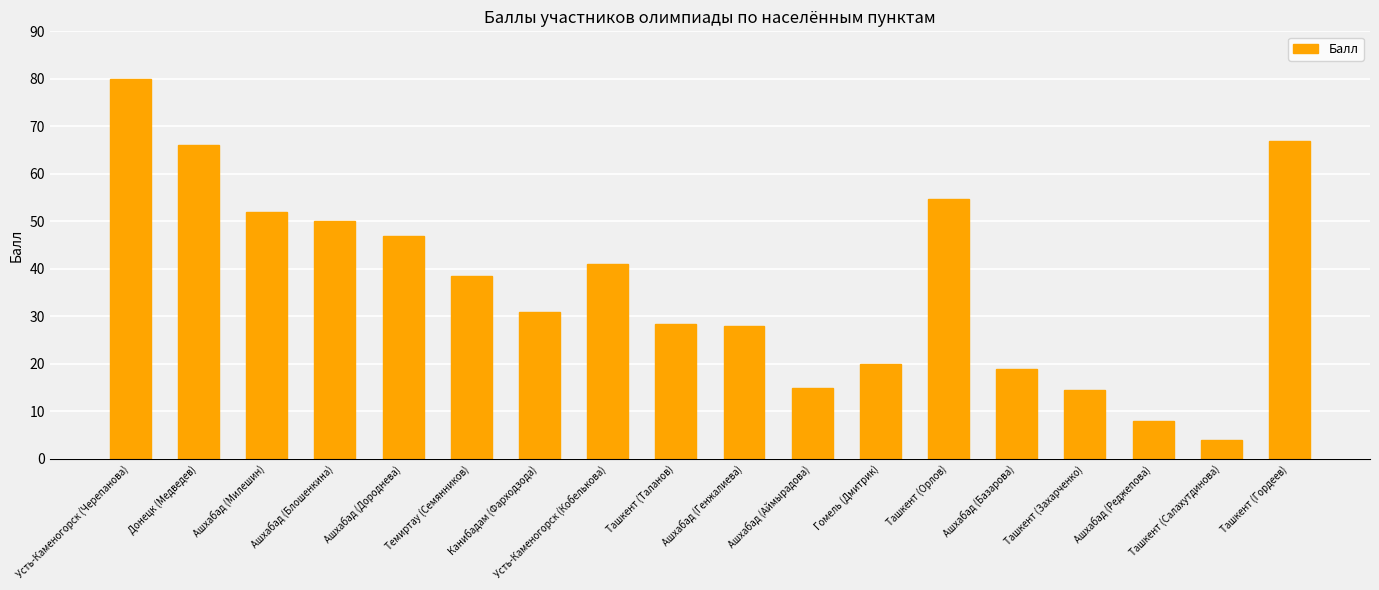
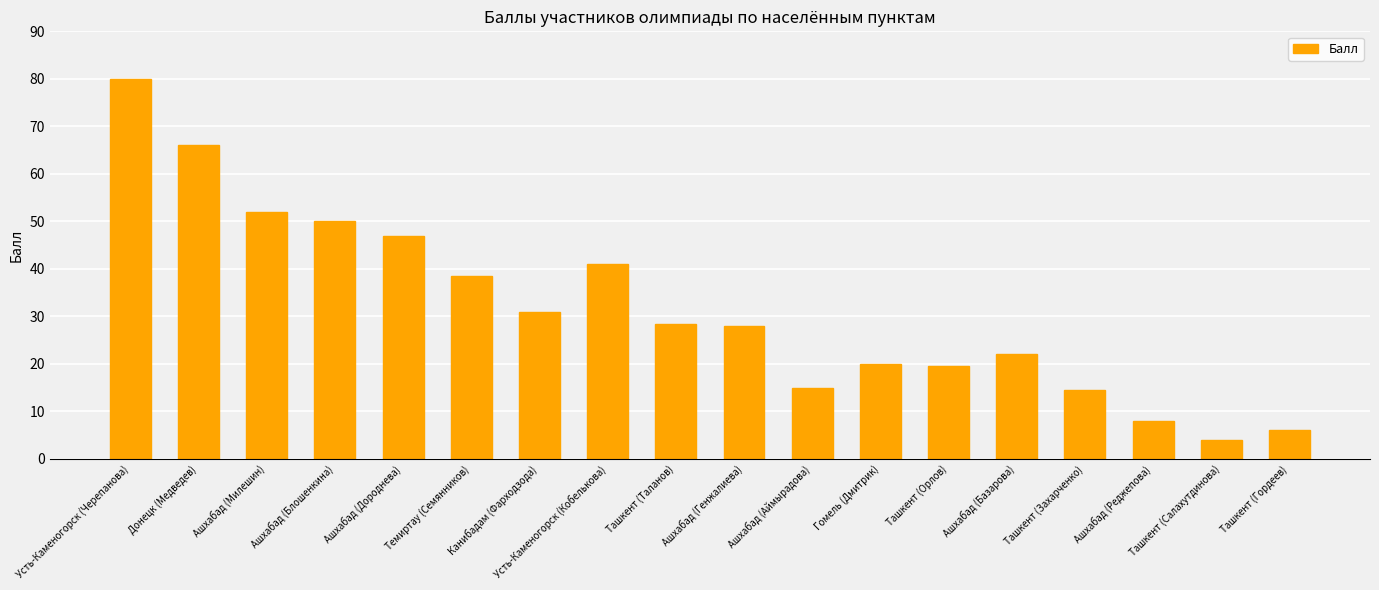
  {
    "Усть-Каменогорск (Черепанова)": 80,
    "Донецк (Медведев)": 66,
    "Ашхабад (Милешин)": 52,
    "Ашхабад (Блошенкина)": 50,
    "Ашхабад (Дороднева)": 47,
    "Темиртау (Семянников)": 39,
    "Канибадам (Фарходзода)": 31,
    "Усть-Каменогорск (Кобелькова)": 41,
    "Ташкент (Таланов)": 29,
    "Ашхабад (Генжалиева)": 28,
    "Ашхабад (Аймырадова)": 15,
    "Гомель (Дмитрик)": 20,
-   "Ташкент (Орлов)": 55,
-   "Ашхабад (Базарова)": 19,
+   "Ташкент (Орлов)": 20,
+   "Ашхабад (Базарова)": 22,
    "Ташкент (Захарченко)": 15,
    "Ашхабад (Реджепова)": 8,
    "Ташкент (Салахутдинова)": 4,
-   "Ташкент (Гордеев)": 67
+   "Ташкент (Гордеев)": 6
  }
